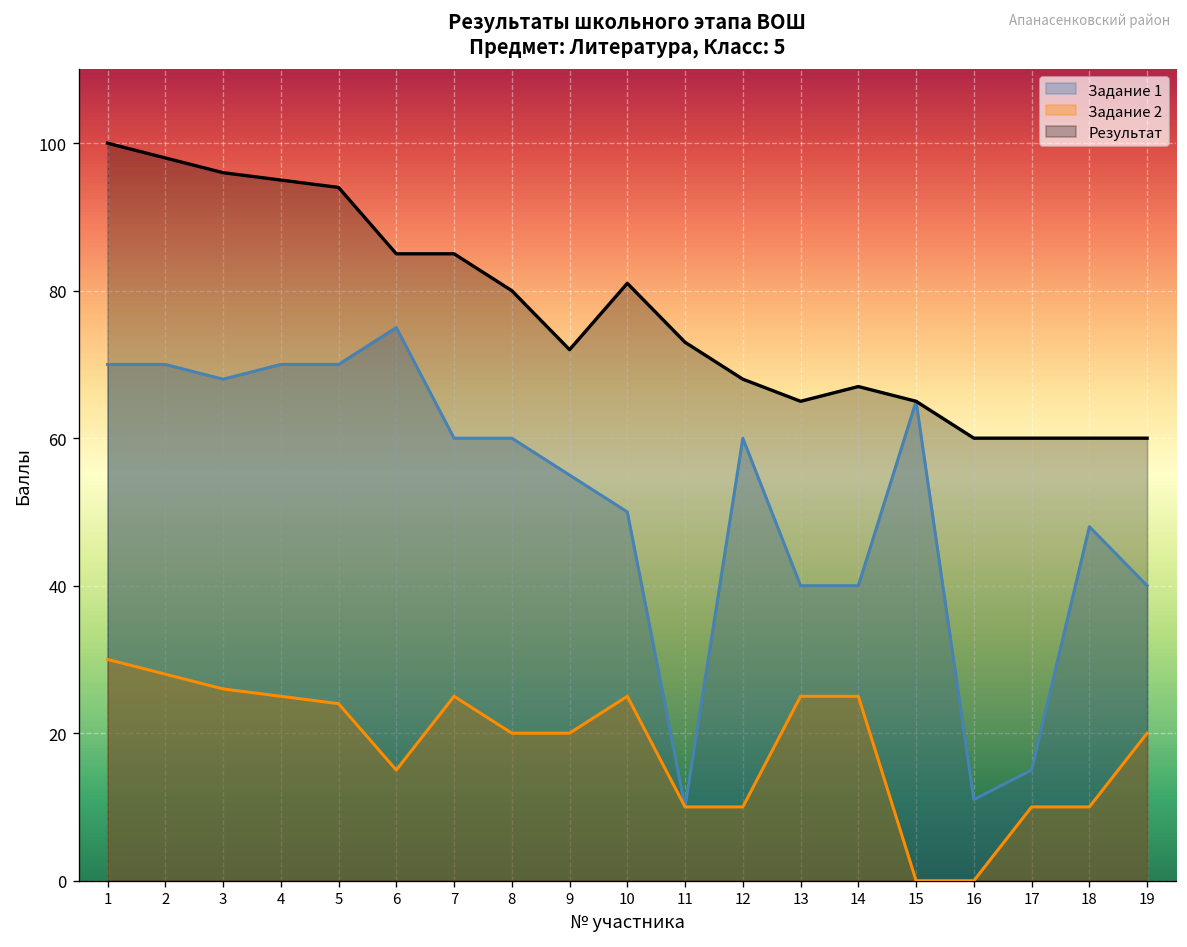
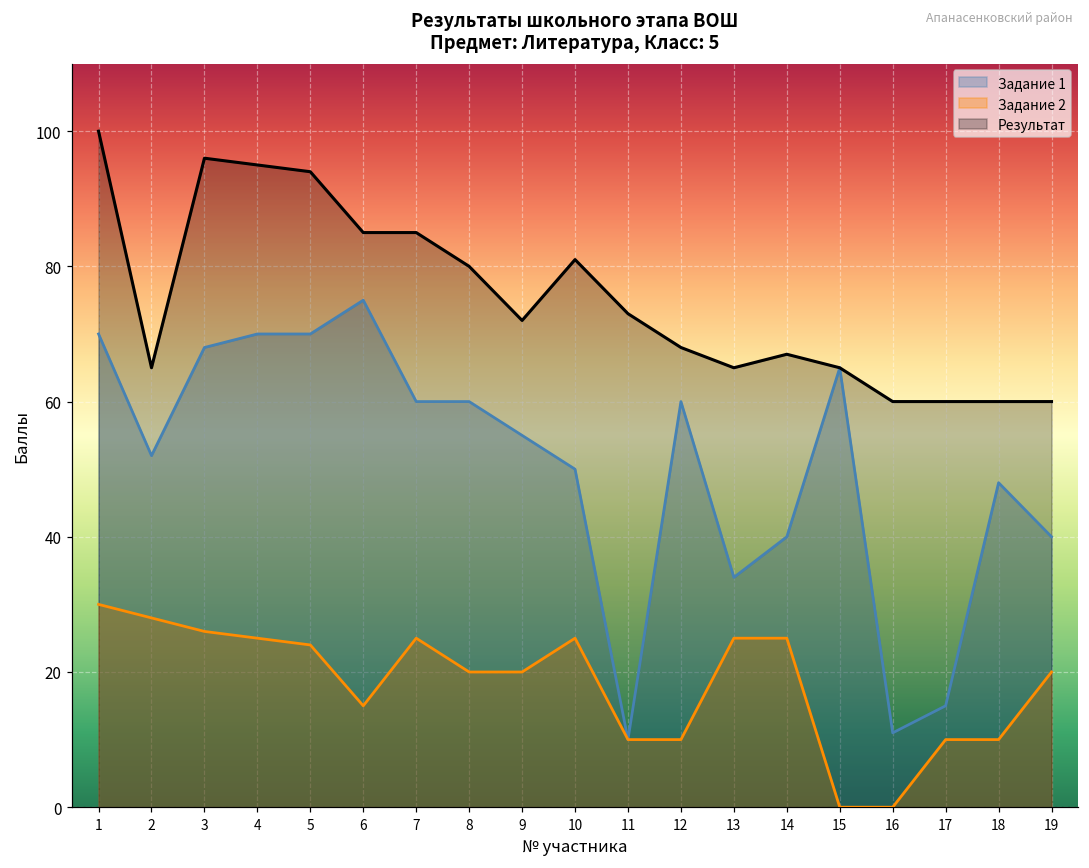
  {
    "Задание 1": {
      "1": 70,
-     "2": 70,
+     "2": 52,
      "3": 68,
      "4": 70,
      "5": 70,
      "6": 75,
      "7": 60,
      "8": 60,
      "9": 55,
      "10": 50,
      "12": 60,
-     "13": 40,
+     "13": 34,
      "14": 40,
      "16": 11,
      "17": 15,
      "18": 48,
      "19": 40
    },
    "Задание 2": {
      "1": 30,
      "2": 28,
      "3": 26,
      "4": 25,
      "5": 24,
      "6": 15,
      "7": 25,
      "8": 20,
      "9": 20,
      "10": 25,
      "12": 10,
      "13": 25,
      "14": 25,
      "15": 0,
      "16": 0,
      "17": 10,
      "18": 10,
      "19": 20
    },
    "Результат": {
      "1": 100,
-     "2": 98,
+     "2": 65,
      "3": 96,
      "4": 95,
      "5": 94,
      "6": 85,
      "7": 85,
      "8": 80,
      "9": 72,
      "10": 81,
      "11": 73,
      "12": 68,
      "13": 65,
      "14": 67,
      "16": 60,
      "17": 60,
      "18": 60,
      "19": 60
    }
  }
